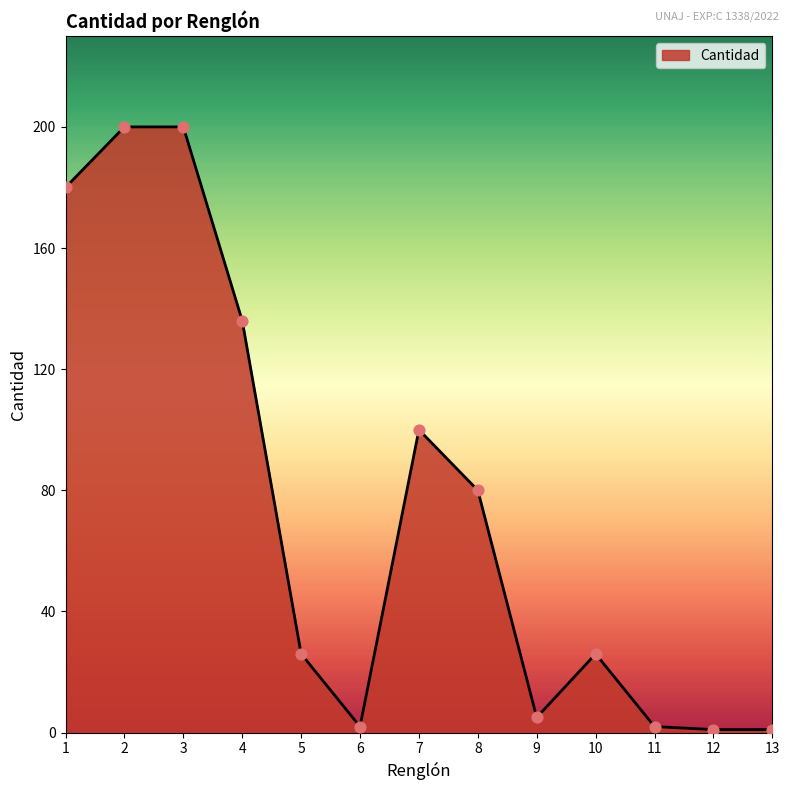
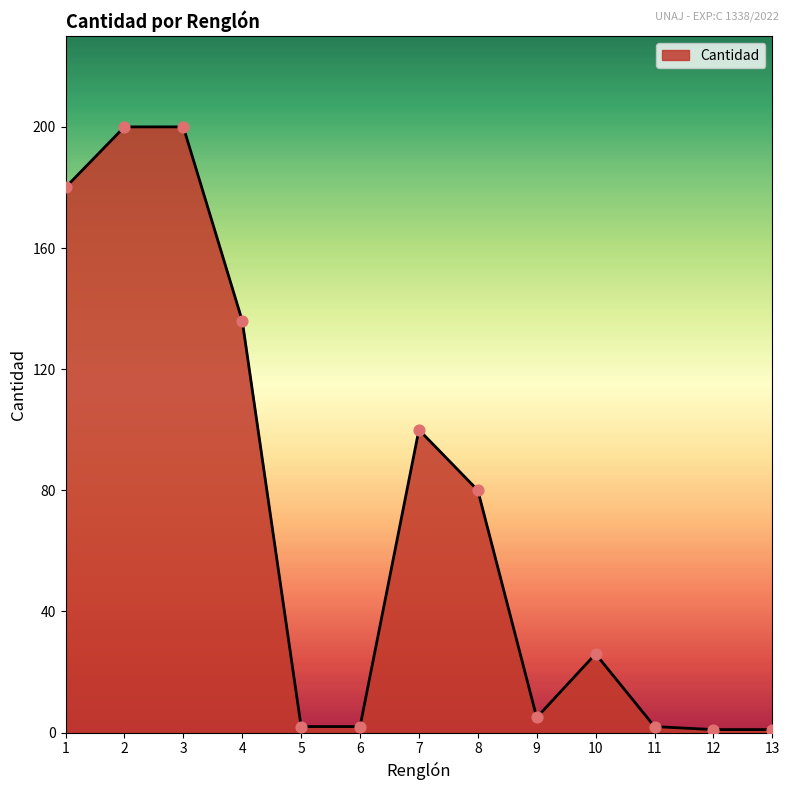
  {
    "1": 180,
    "2": 200,
    "3": 200,
    "4": 136,
-   "5": 26,
+   "5": 2,
    "6": 2,
    "7": 100,
    "8": 80,
    "9": 5,
    "10": 26,
    "11": 2,
    "12": 1,
    "13": 1
  }
